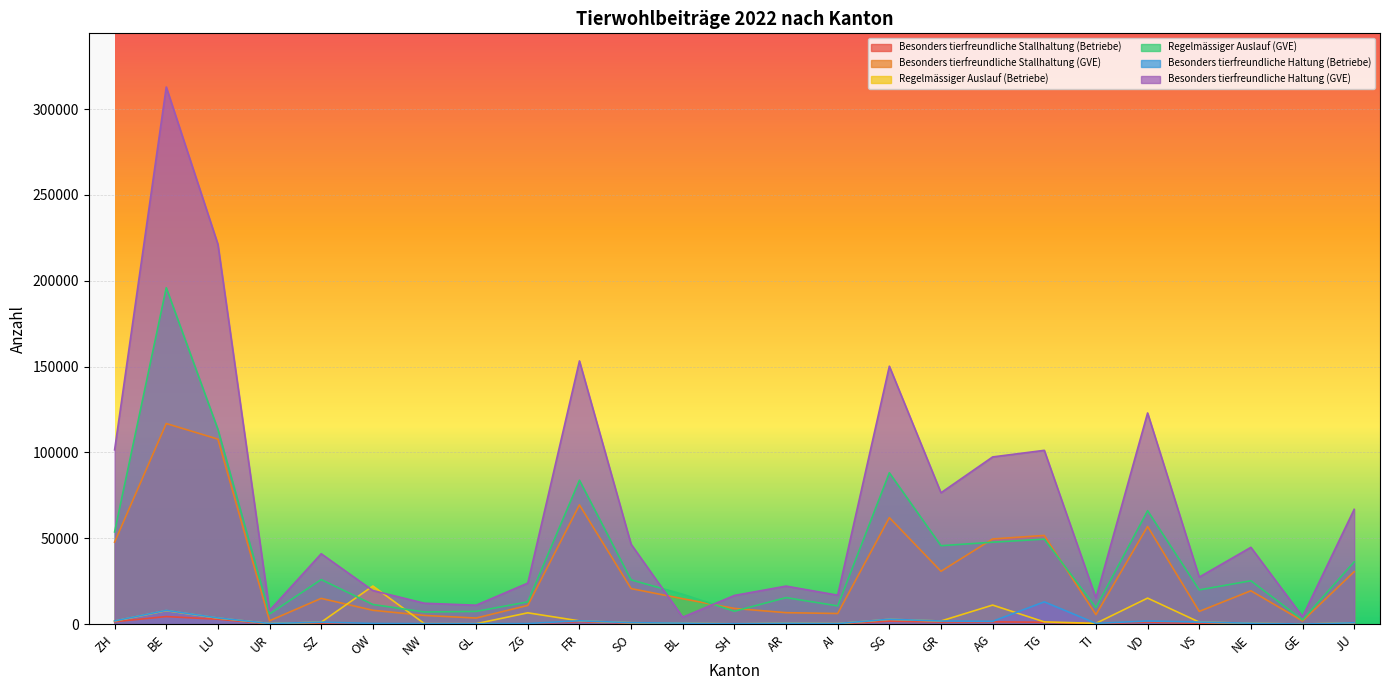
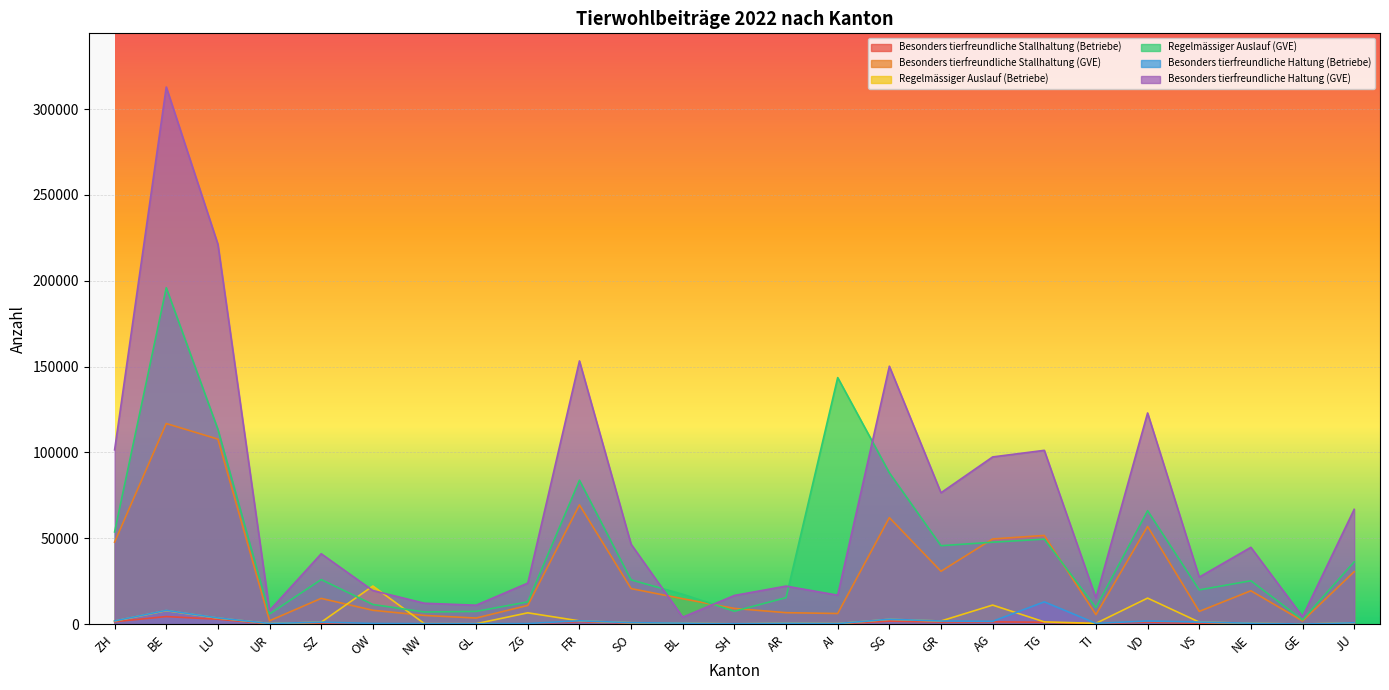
  {
    "Regelmässiger Auslauf (Betriebe)": {
      "OW": 22000,
      "ZG": 7000,
      "AG": 11000,
      "VD": 15000
    },
    "Regelmässiger Auslauf (GVE)": {
      "ZH": 54000,
      "BE": 196000,
      "LU": 113000,
      "UR": 6000,
      "SZ": 26000,
      "OW": 11000,
      "NW": 7000,
      "GL": 7000,
      "ZG": 13000,
      "FR": 84000,
      "SO": 26000,
      "BL": 17000,
      "SH": 8000,
      "AR": 15000,
-     "AI": 11000,
+     "AI": 144000,
      "SG": 88000,
      "GR": 46000,
      "AG": 48000,
      "TG": 50000,
      "TI": 10000,
      "VD": 66000,
      "VS": 20000,
      "NE": 25000,
      "JU": 36000
    },
    "Besonders tierfreundliche Haltung (Betriebe)": {
      "TG": 13000
    },
    "Besonders tierfreundliche Haltung (GVE)": {
      "ZH": 102000,
      "BE": 313000,
      "LU": 221000,
      "UR": 8000,
      "SZ": 41000,
      "OW": 20000,
      "NW": 12000,
      "GL": 11000,
      "ZG": 24000,
      "FR": 153000,
      "SO": 47000,
      "BL": 4000,
      "SH": 17000,
      "AR": 22000,
      "AI": 17000,
      "SG": 150000,
      "GR": 77000,
      "AG": 97000,
      "TG": 101000,
      "TI": 15000,
      "VD": 123000,
      "VS": 27000,
      "NE": 45000,
      "GE": 4000,
      "JU": 67000
    }
  }
